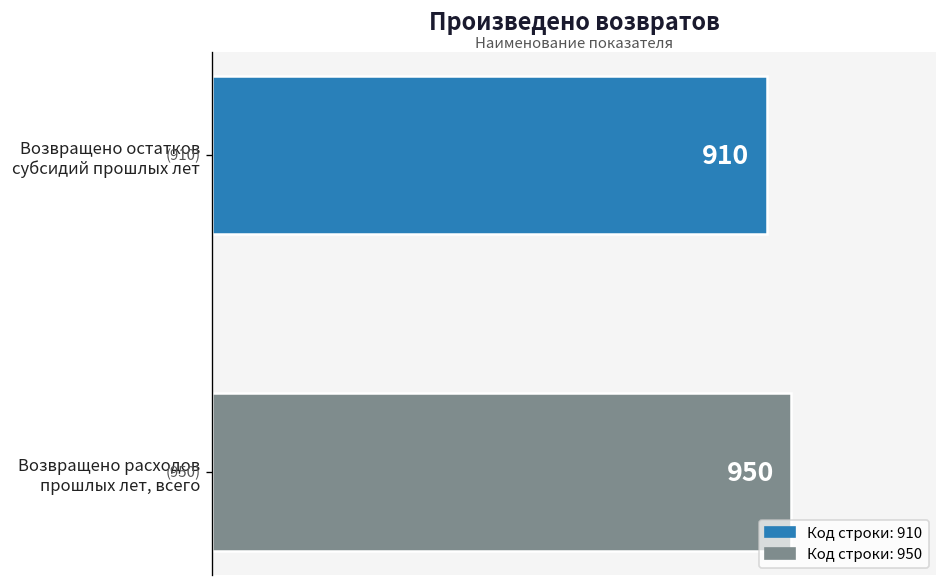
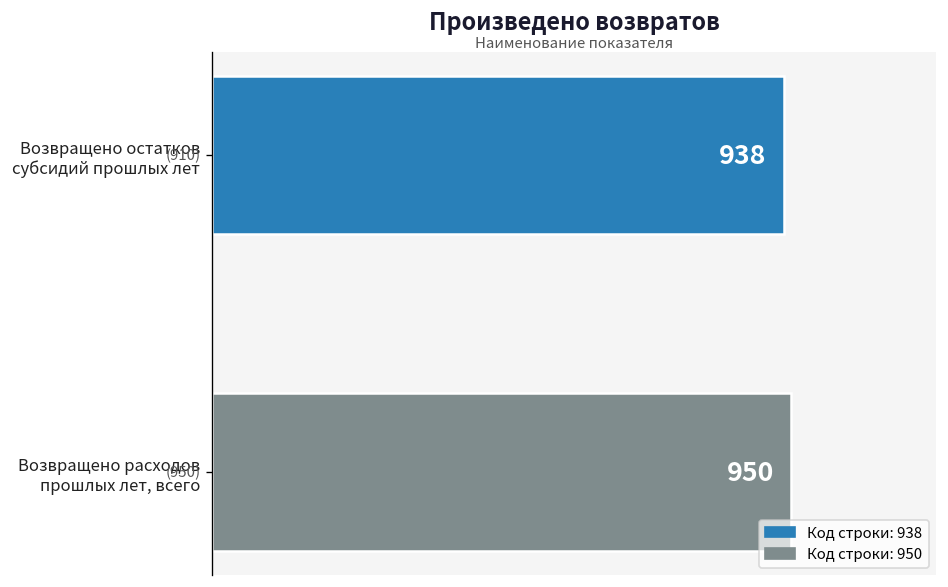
  {
-   "Возвращено остатков субсидий прошлых лет": 910,
+   "Возвращено остатков субсидий прошлых лет": 938,
    "Возвращено расходов прошлых лет, всего": 950
  }
